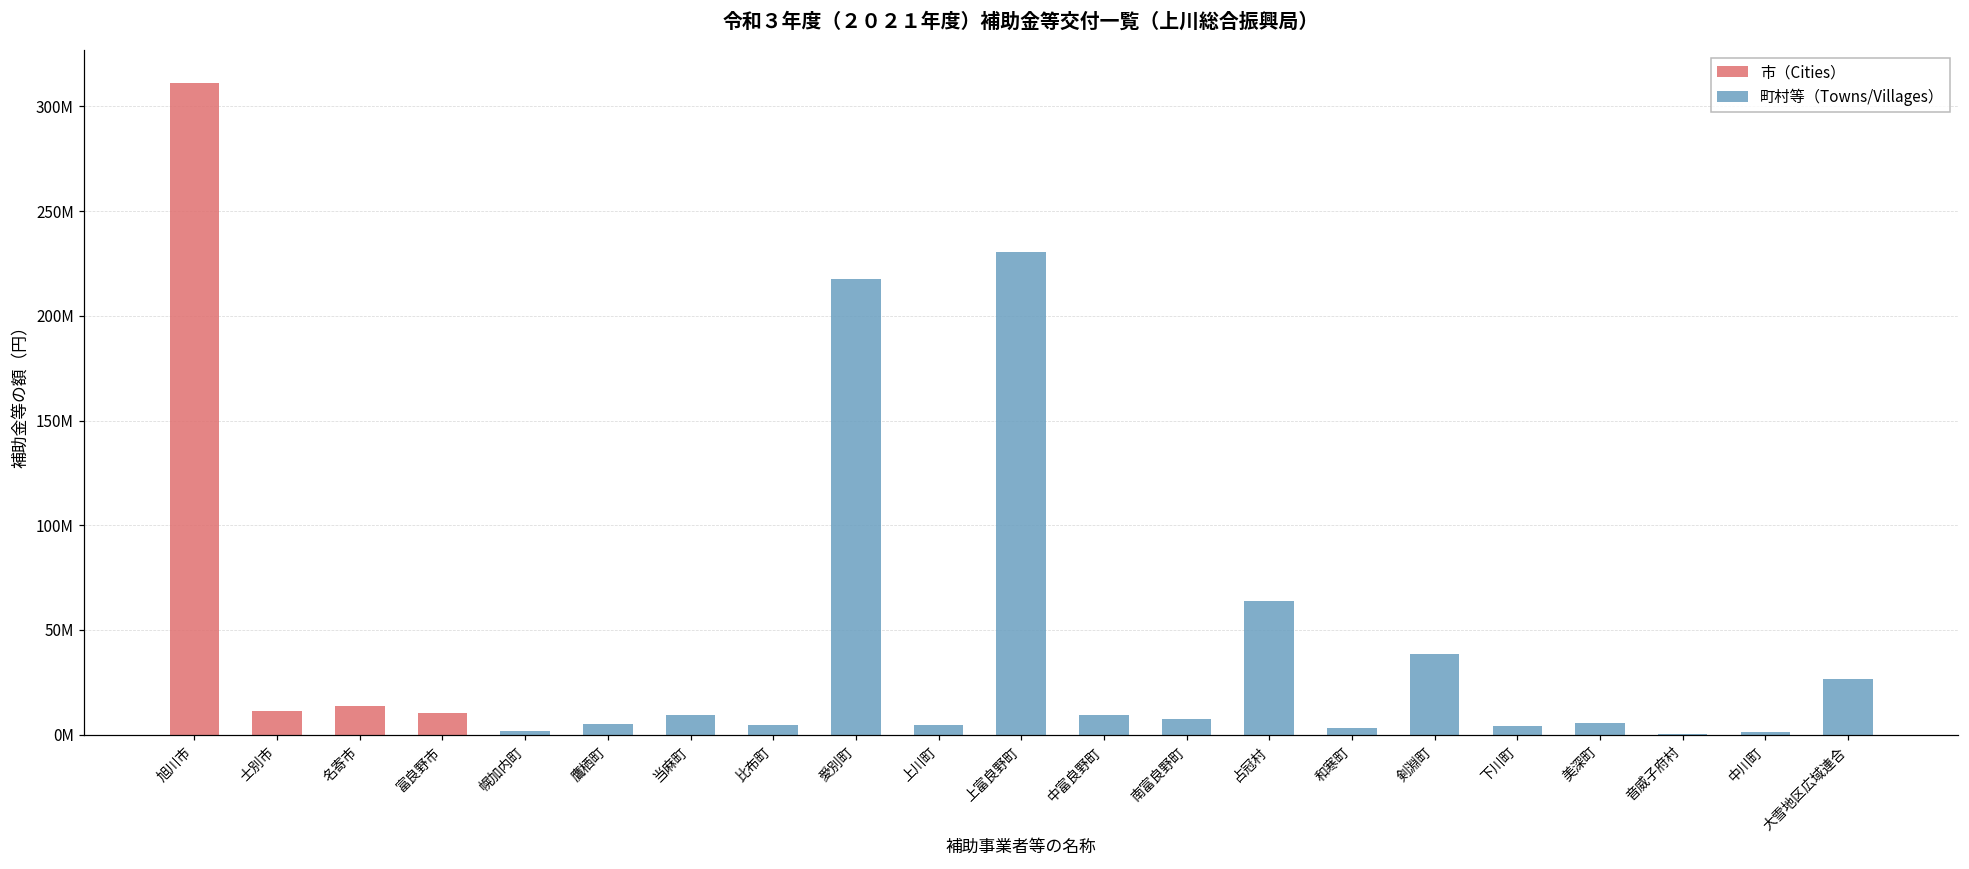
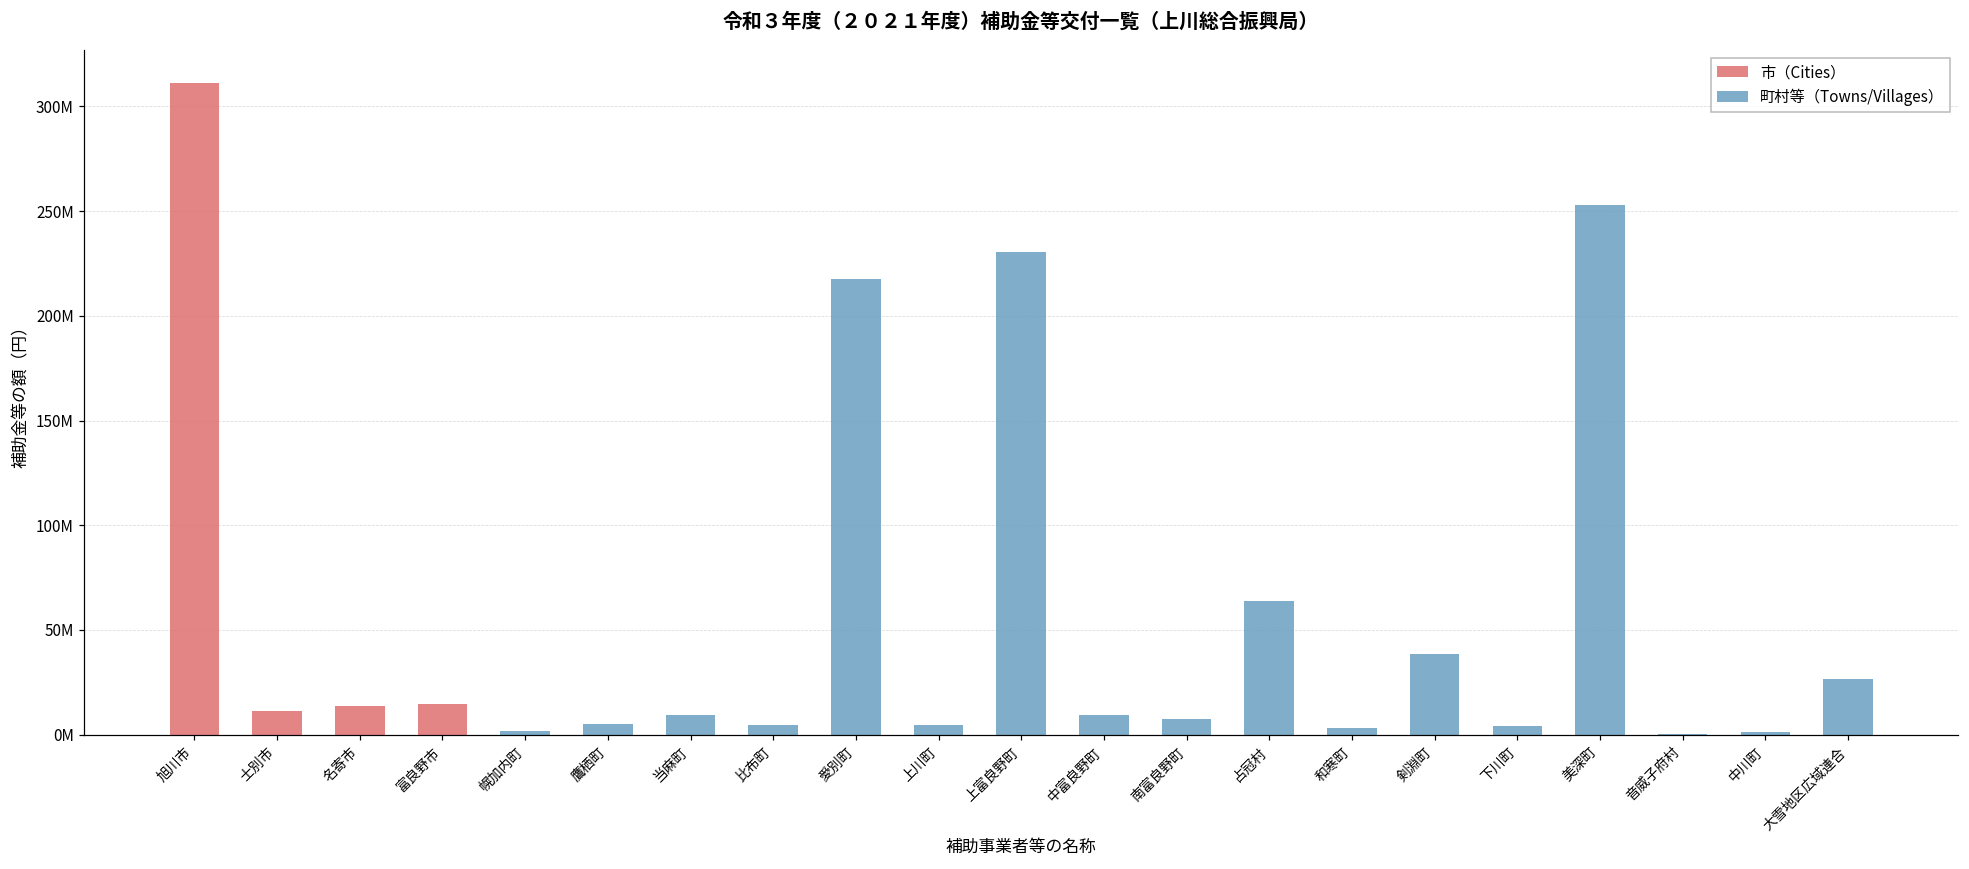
  {
    "旭川市": 311000000,
    "士別市": 11000000,
    "名寄市": 13000000,
-   "富良野市": 10000000,
+   "富良野市": 15000000,
    "幌加内町": 2000000,
    "鷹栖町": 5000000,
    "当麻町": 10000000,
    "比布町": 4000000,
    "愛別町": 218000000,
    "上川町": 5000000,
    "上富良野町": 230000000,
    "中富良野町": 9000000,
    "南富良野町": 8000000,
    "占冠村": 64000000,
    "和寒町": 3000000,
    "剣淵町": 39000000,
    "下川町": 4000000,
-   "美深町": 6000000,
+   "美深町": 253000000,
    "大雪地区広域連合": 26000000
  }
